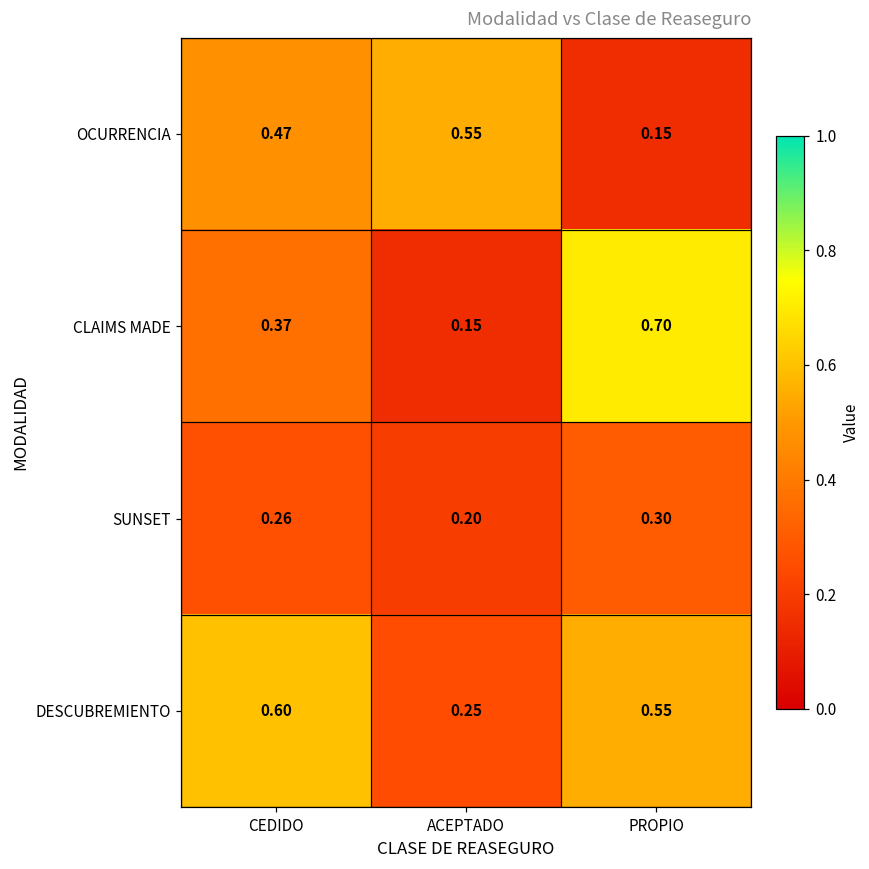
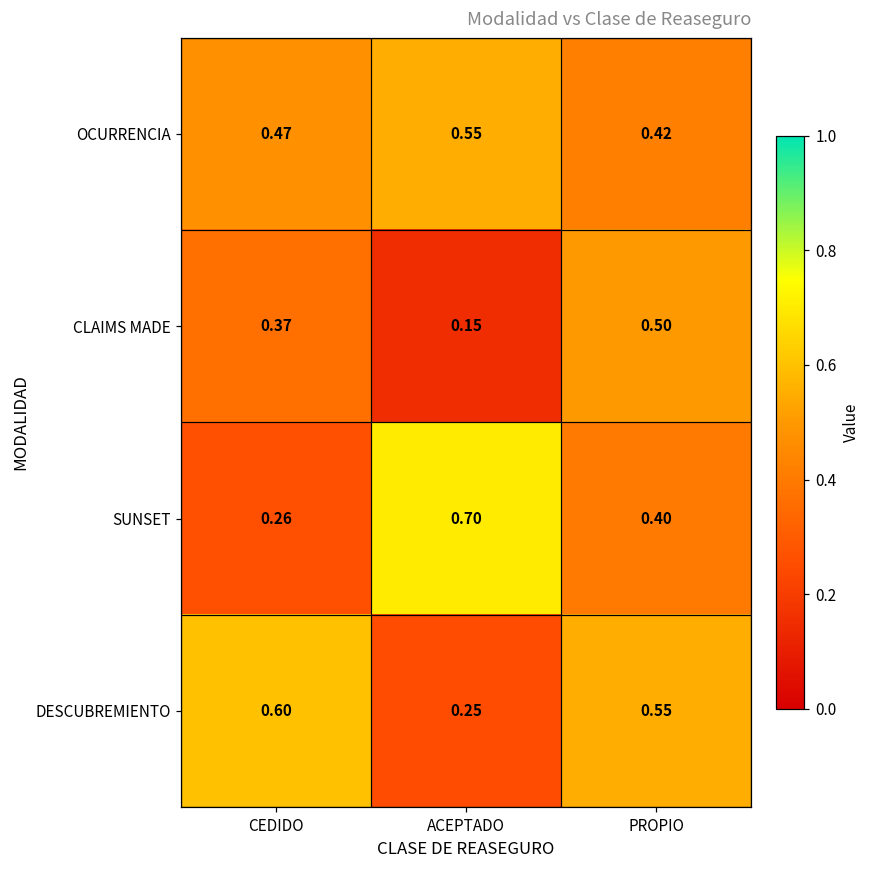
  {
    "OCURRENCIA": {
      "CEDIDO": 0.47,
      "ACEPTADO": 0.55,
-     "PROPIO": 0.15
+     "PROPIO": 0.42
    },
    "CLAIMS MADE": {
      "CEDIDO": 0.37,
      "ACEPTADO": 0.15,
-     "PROPIO": 0.70
+     "PROPIO": 0.50
    },
    "SUNSET": {
      "CEDIDO": 0.26,
-     "ACEPTADO": 0.20,
-     "PROPIO": 0.30
+     "ACEPTADO": 0.70,
+     "PROPIO": 0.40
    },
    "DESCUBREMIENTO": {
      "CEDIDO": 0.60,
      "ACEPTADO": 0.25,
      "PROPIO": 0.55
    }
  }
